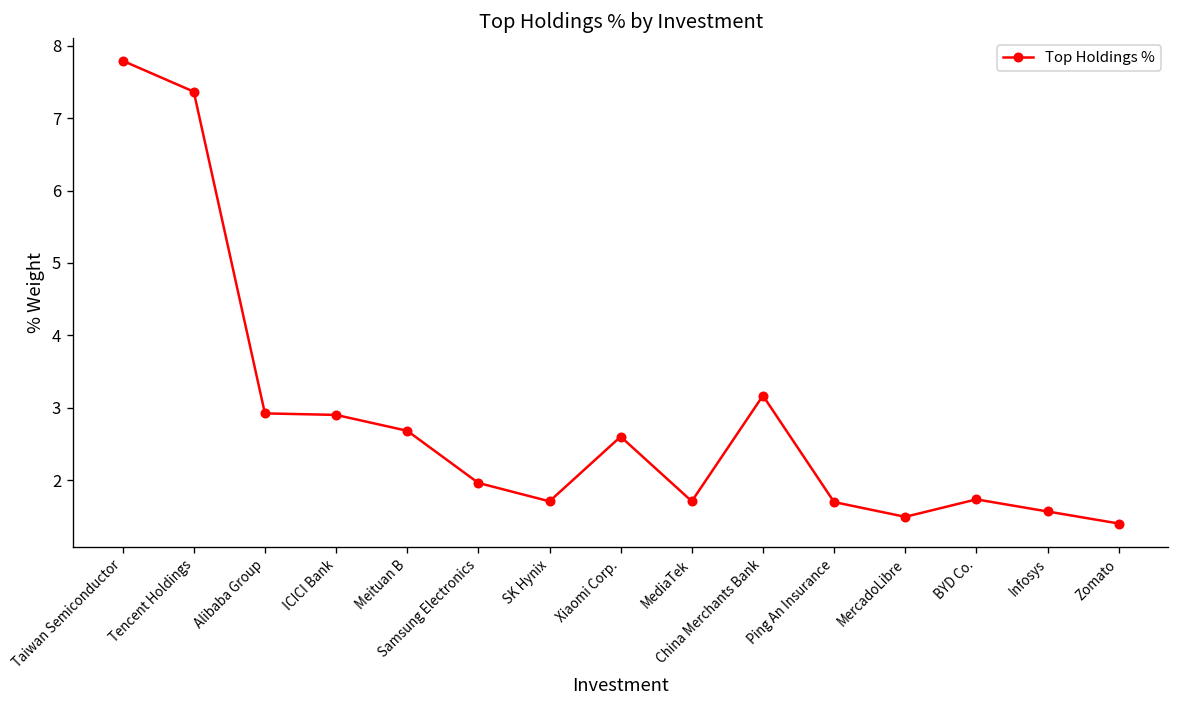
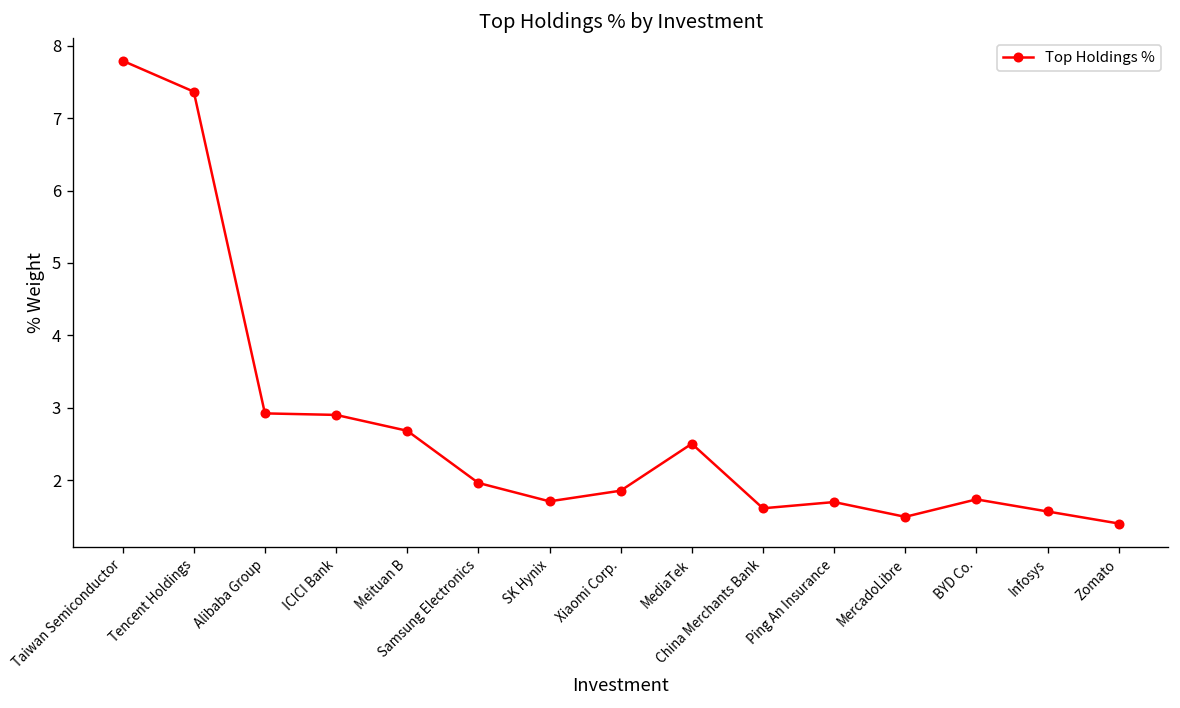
  {
    "Taiwan Semiconductor": 7.8,
    "Tencent Holdings": 7.4,
    "Alibaba Group": 2.9,
    "ICICI Bank": 2.9,
    "Meituan B": 2.7,
    "Samsung Electronics": 2.0,
    "SK Hynix": 1.7,
-   "Xiaomi Corp.": 2.6,
-   "MediaTek": 1.7,
-   "China Merchants Bank": 3.2,
+   "Xiaomi Corp.": 1.9,
+   "MediaTek": 2.5,
+   "China Merchants Bank": 1.6,
    "Ping An Insurance": 1.7,
    "MercadoLibre": 1.5,
    "BYD Co.": 1.7,
    "Infosys": 1.6,
    "Zomato": 1.4
  }
